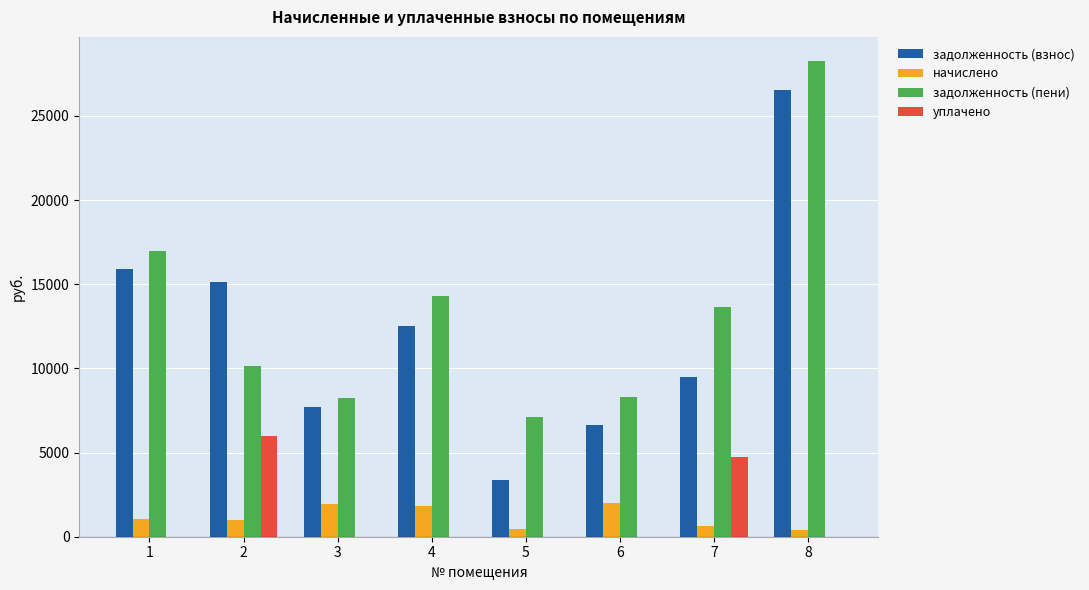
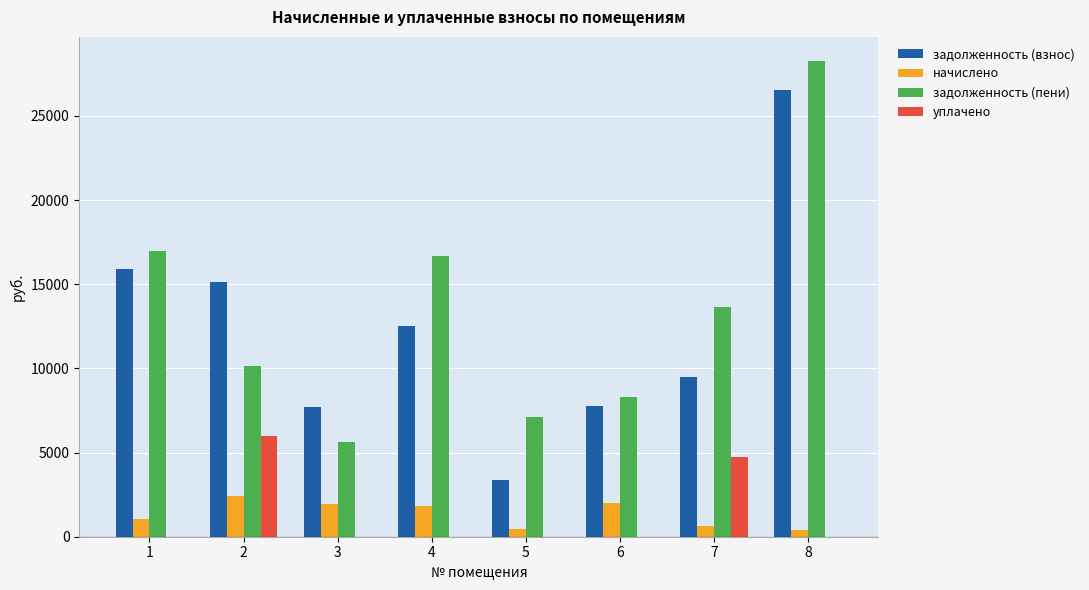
  {
    "задолженность (взнос)": {
      "1": 15900,
      "2": 15100,
      "3": 7700,
      "4": 12500,
      "5": 3400,
-     "6": 6600,
+     "6": 7800,
      "7": 9500,
      "8": 26500
    },
    "начислено": {
      "1": 1100,
-     "2": 1000,
+     "2": 2400,
      "3": 1900,
      "4": 1800,
      "5": 400,
      "6": 2000,
      "7": 600,
      "8": 400
    },
    "задолженность (пени)": {
      "1": 17000,
      "2": 10100,
-     "3": 8200,
-     "4": 14300,
+     "3": 5600,
+     "4": 16700,
      "5": 7100,
      "6": 8300,
      "7": 13700,
      "8": 28300
    },
    "уплачено": {
      "1": 0,
      "2": 6000,
      "3": 0,
      "4": 0,
      "5": 0,
      "6": 0,
      "7": 4700,
      "8": 0
    }
  }
